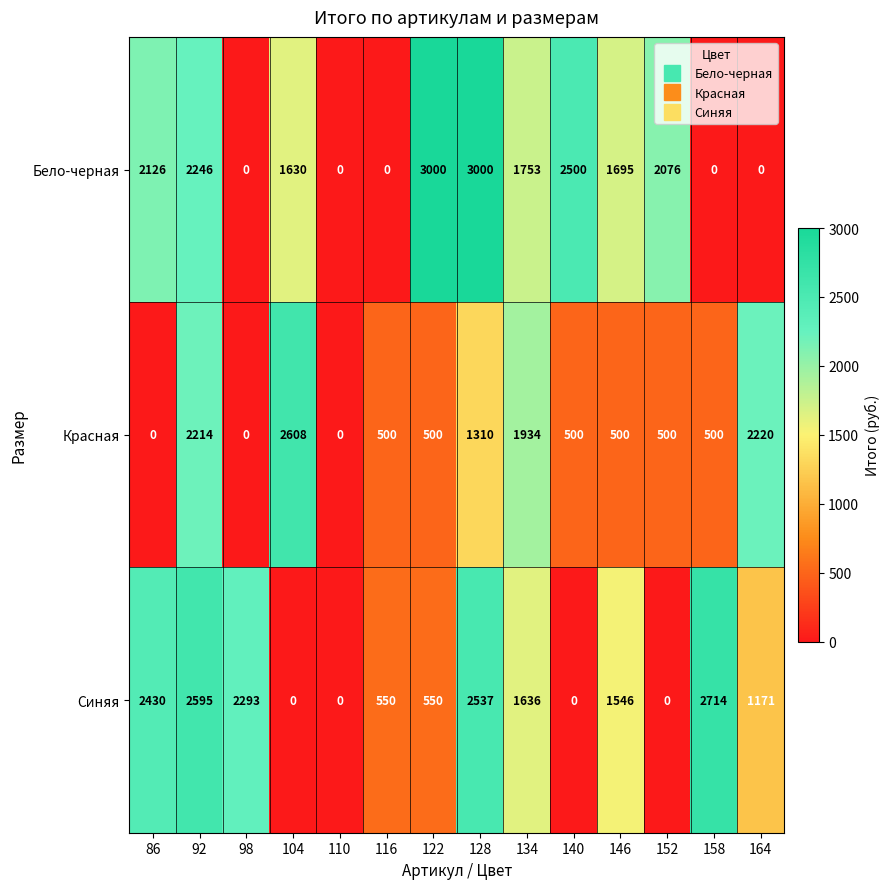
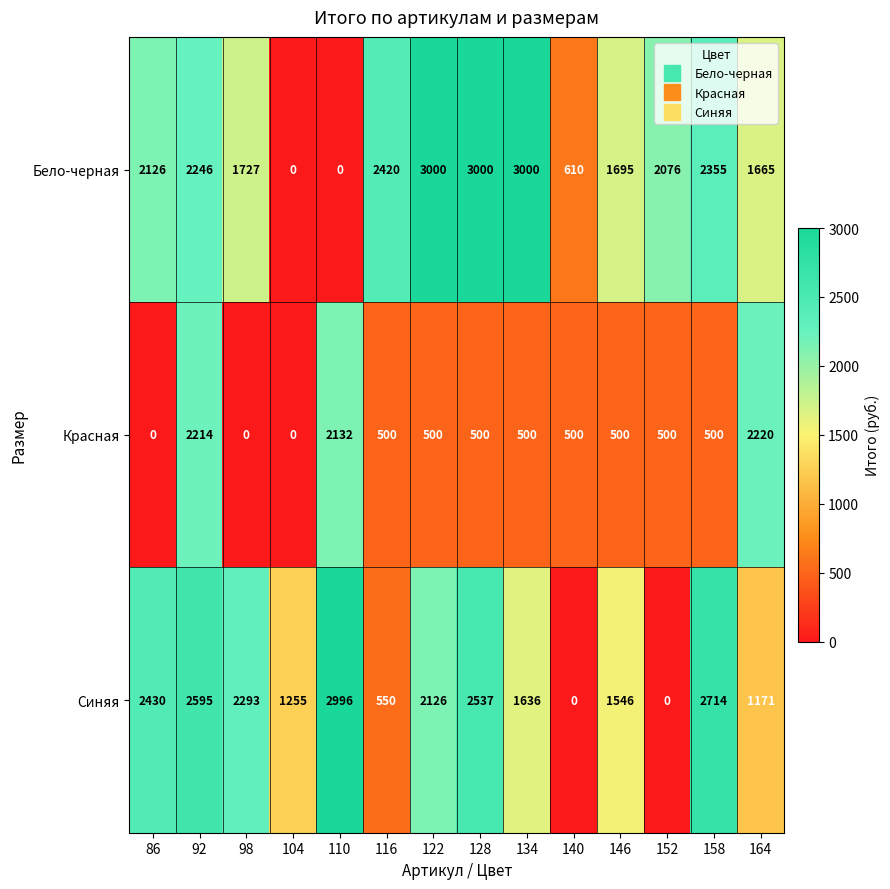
  {
    "Бело-черная": {
      "86": 2126,
      "92": 2246,
-     "98": 0,
-     "104": 1630,
+     "98": 1727,
+     "104": 0,
      "110": 0,
-     "116": 0,
+     "116": 2420,
      "122": 3000,
      "128": 3000,
-     "134": 1753,
-     "140": 2500,
+     "134": 3000,
+     "140": 610,
      "146": 1695,
      "152": 2076,
-     "158": 0,
-     "164": 0
+     "158": 2355,
+     "164": 1665
    },
    "Красная": {
      "86": 0,
      "92": 2214,
      "98": 0,
-     "104": 2608,
-     "110": 0,
+     "104": 0,
+     "110": 2132,
      "116": 500,
      "122": 500,
-     "128": 1310,
-     "134": 1934,
+     "128": 500,
+     "134": 500,
      "140": 500,
      "146": 500,
      "152": 500,
      "158": 500,
      "164": 2220
    },
    "Синяя": {
      "86": 2430,
      "92": 2595,
      "98": 2293,
-     "104": 0,
-     "110": 0,
+     "104": 1255,
+     "110": 2996,
      "116": 550,
-     "122": 550,
+     "122": 2126,
      "128": 2537,
      "134": 1636,
      "140": 0,
      "146": 1546,
      "152": 0,
      "158": 2714,
      "164": 1171
    }
  }
